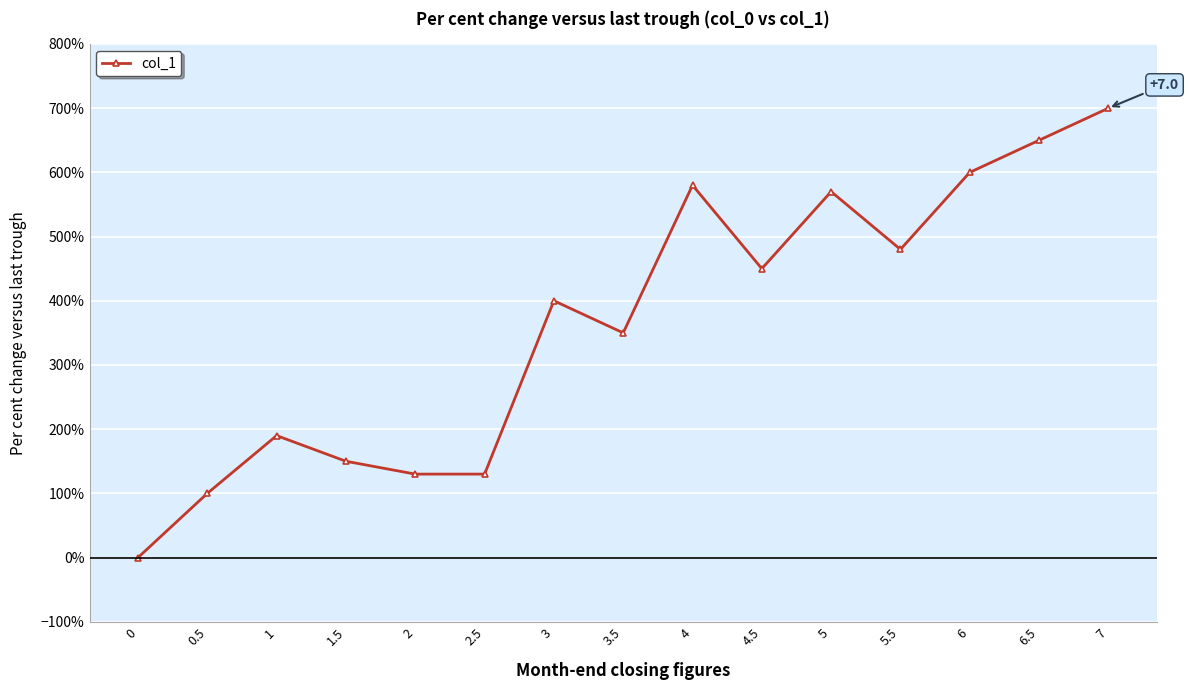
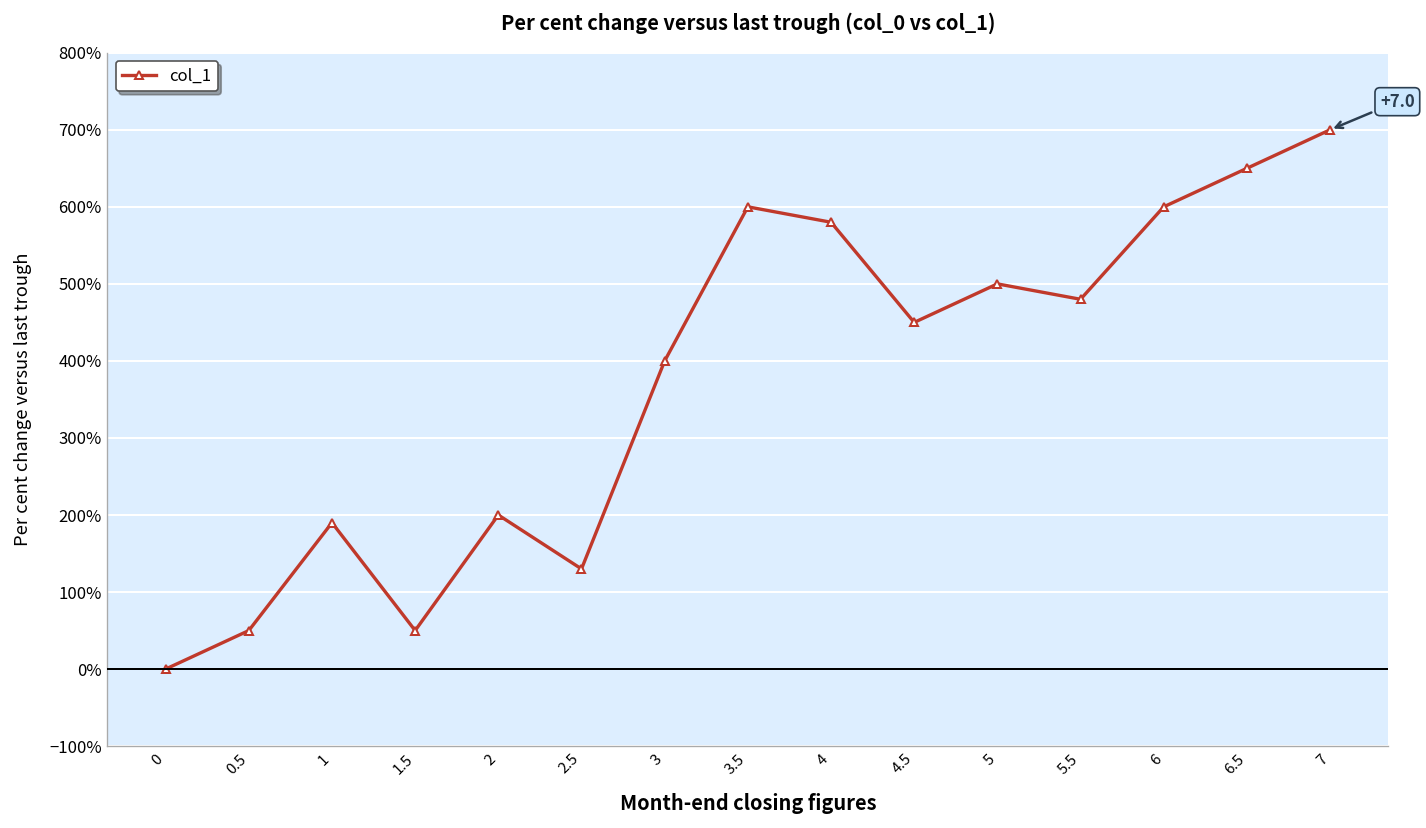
  {
    "0": "0%",
-   "0.5": "100%",
+   "0.5": "50%",
    "1": "190%",
-   "1.5": "150%",
-   "2": "130%",
+   "1.5": "50%",
+   "2": "200%",
    "2.5": "130%",
    "3": "400%",
-   "3.5": "350%",
+   "3.5": "600%",
    "4": "580%",
    "4.5": "450%",
-   "5": "570%",
+   "5": "500%",
    "5.5": "480%",
    "6": "600%",
    "6.5": "650%"
  }
